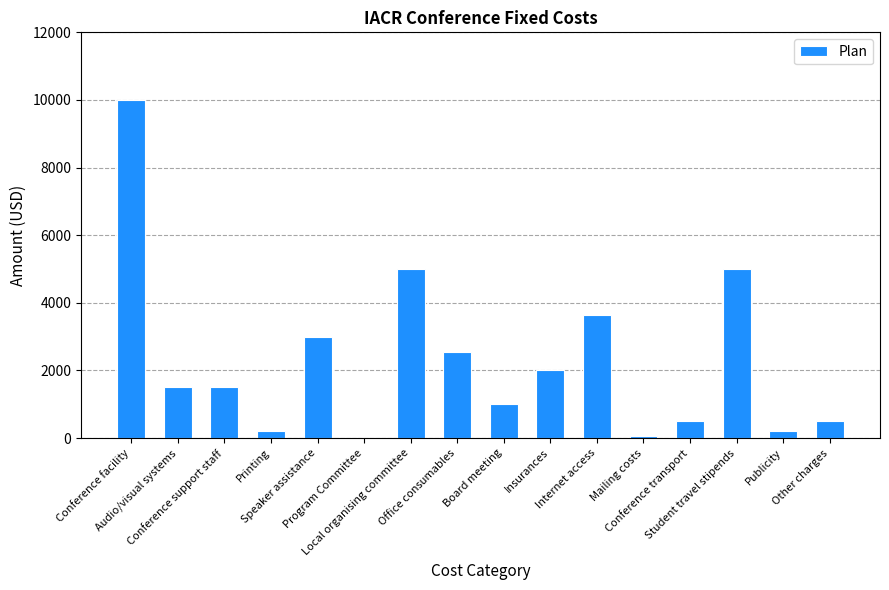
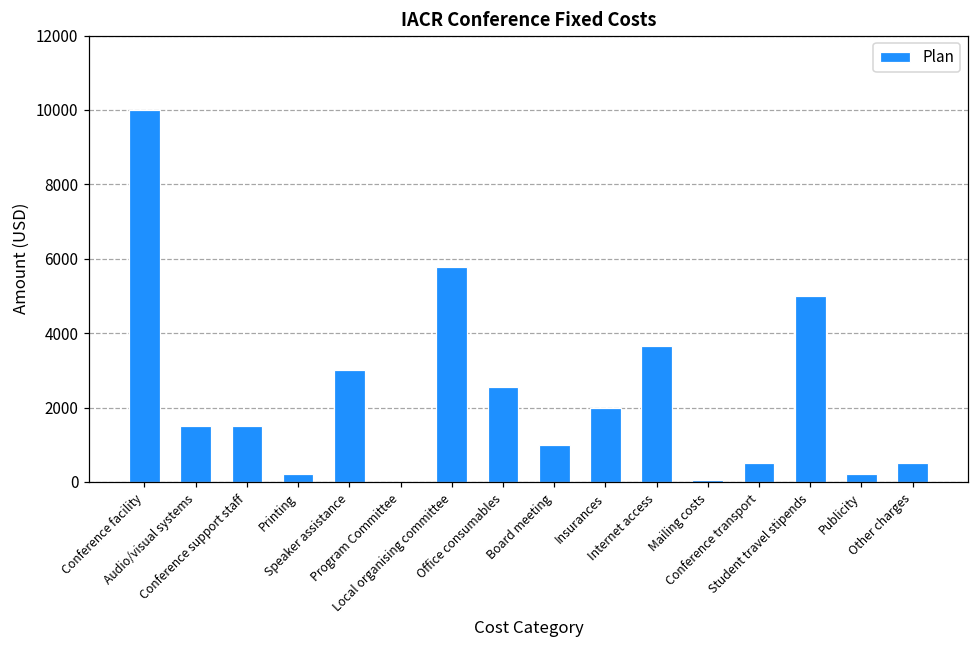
  {
    "Conference facility": 10000,
    "Audio/visual systems": 1500,
    "Conference support staff": 1500,
    "Printing": 200,
    "Speaker assistance": 3000,
    "Program Committee": 0,
-   "Local organising committee": 5000,
+   "Local organising committee": 5800,
    "Office consumables": 2500,
    "Board meeting": 1000,
    "Insurances": 2000,
    "Internet access": 3600,
    "Conference transport": 500,
    "Student travel stipends": 5000,
    "Publicity": 200,
    "Other charges": 500
  }
